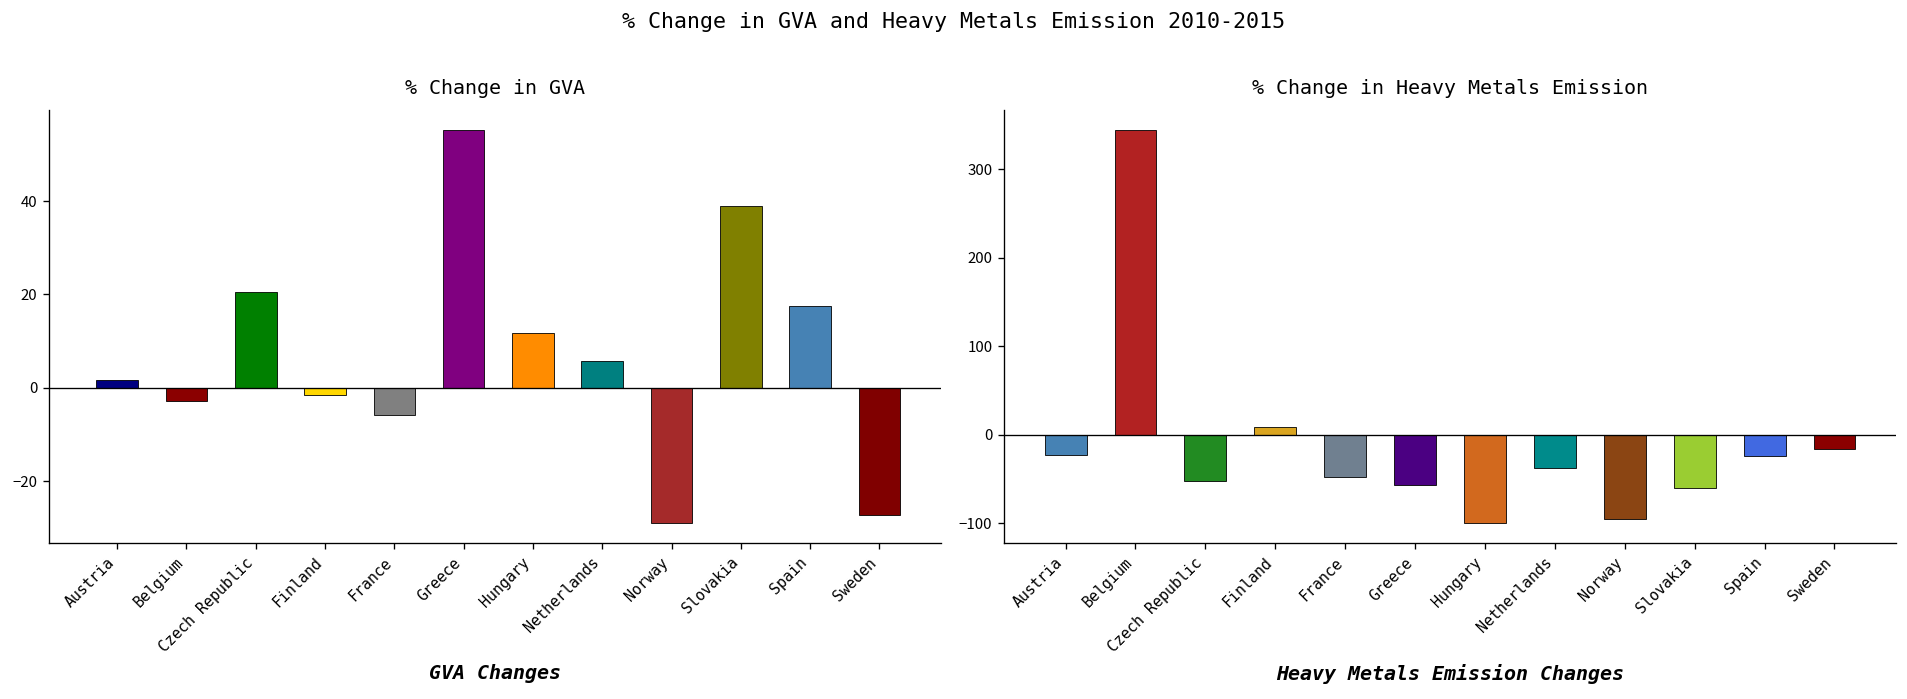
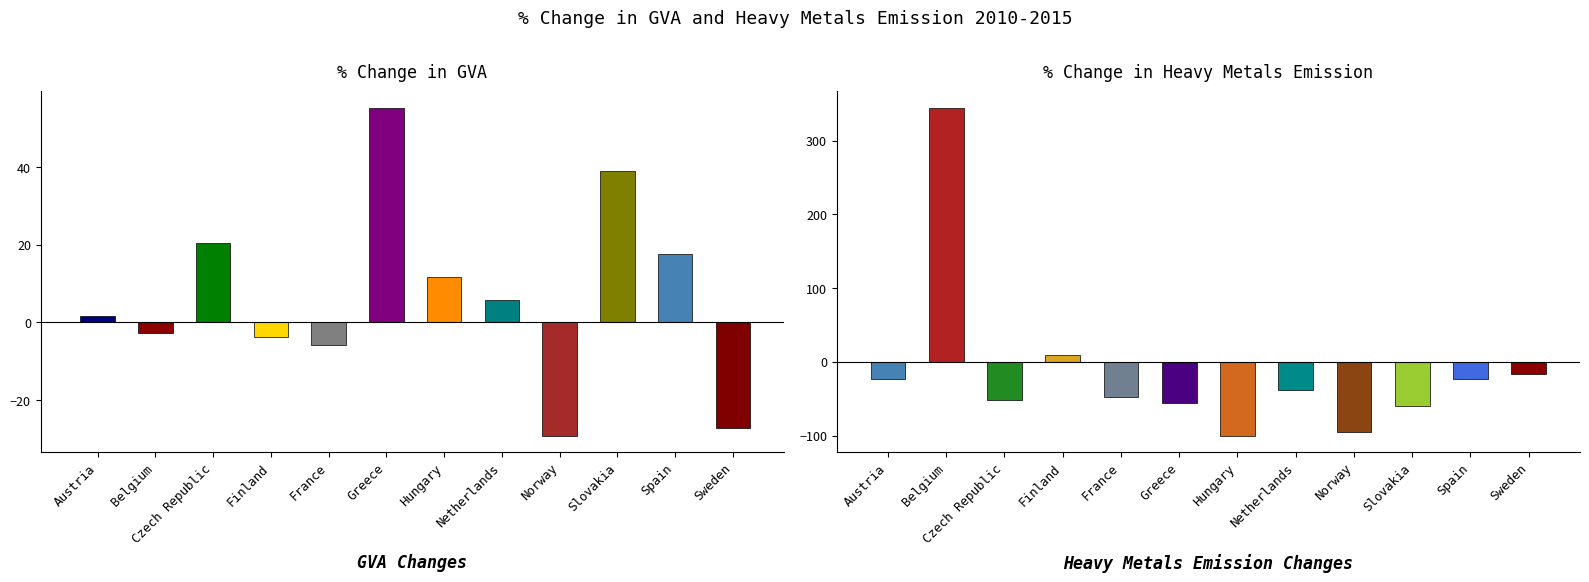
  {
    "% Change in GVA": {
      "Belgium": -3,
      "Czech Republic": 20,
-     "Finland": -2,
+     "Finland": -4,
      "France": -6,
      "Greece": 55,
      "Hungary": 12,
      "Netherlands": 6,
      "Norway": -29,
      "Slovakia": 39,
      "Spain": 18,
      "Sweden": -27
    },
    "% Change in Heavy Metals Emission": {
      "Austria": -20,
      "Belgium": 340,
      "Czech Republic": -50,
      "Finland": 10,
      "France": -50,
      "Greece": -60,
      "Hungary": -100,
      "Netherlands": -40,
      "Norway": -90,
      "Slovakia": -60,
      "Spain": -20,
      "Sweden": -20
    }
  }
